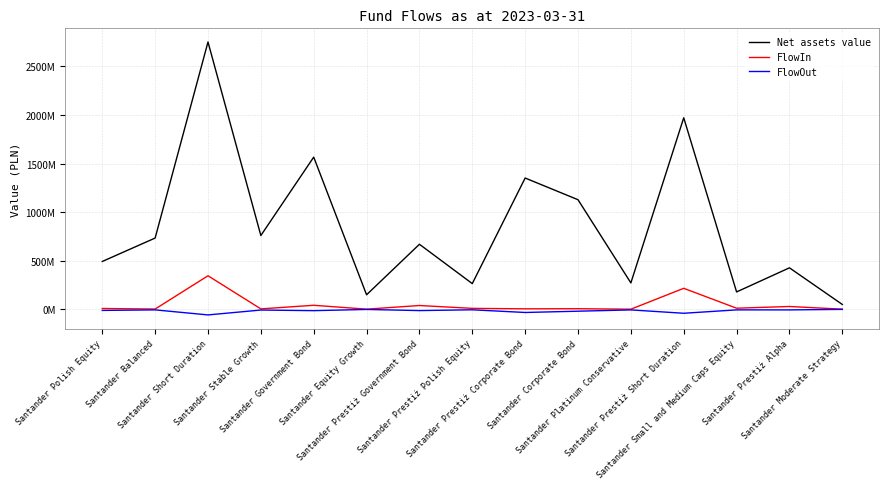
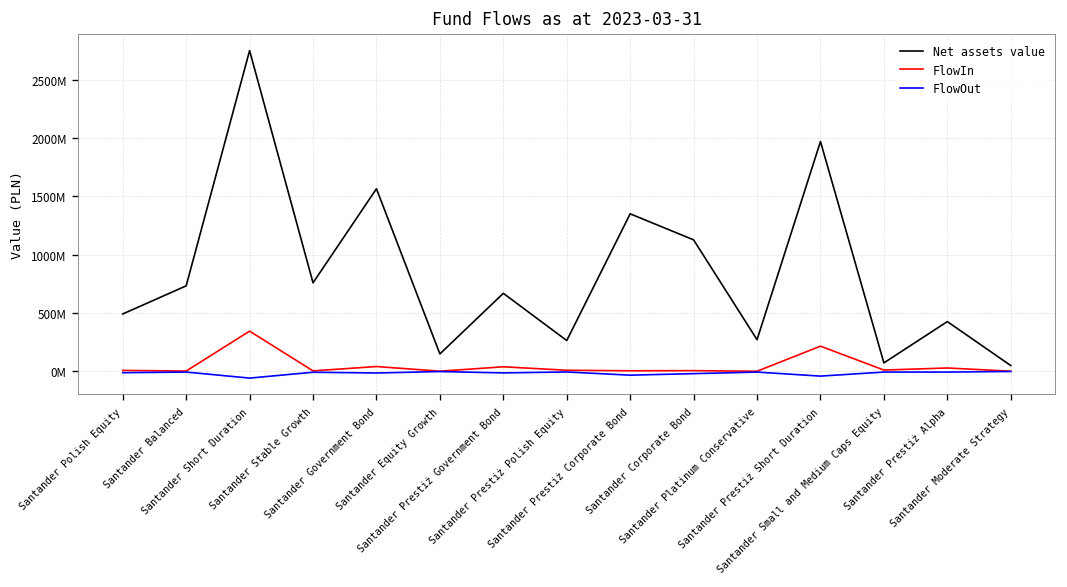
  {
    "Net assets value": {
      "Santander Polish Equity": 500000000,
      "Santander Balanced": 700000000,
      "Santander Short Duration": 2800000000,
      "Santander Stable Growth": 800000000,
      "Santander Government Bond": 1600000000,
      "Santander Equity Growth": 100000000,
      "Santander Prestiż Government Bond": 700000000,
      "Santander Prestiż Polish Equity": 300000000,
      "Santander Prestiż Corporate Bond": 1400000000,
      "Santander Corporate Bond": 1100000000,
      "Santander Platinum Conservative": 300000000,
      "Santander Prestiż Short Duration": 2000000000,
-     "Santander Small and Medium Caps Equity": 200000000,
+     "Santander Small and Medium Caps Equity": 100000000,
      "Santander Prestiż Alpha": 400000000,
      "Santander Moderate Strategy": 0
    },
    "FlowIn": {
      "Santander Short Duration": 300000000,
      "Santander Government Bond": 0,
      "Santander Prestiż Government Bond": 0,
      "Santander Prestiż Corporate Bond": 0,
      "Santander Prestiż Short Duration": 200000000,
      "Santander Prestiż Alpha": 0
    },
    "FlowOut": {
      "Santander Short Duration": -100000000,
      "Santander Government Bond": 0,
      "Santander Prestiż Government Bond": 0,
      "Santander Prestiż Corporate Bond": 0,
      "Santander Prestiż Short Duration": 0,
      "Santander Prestiż Alpha": 0
    }
  }
